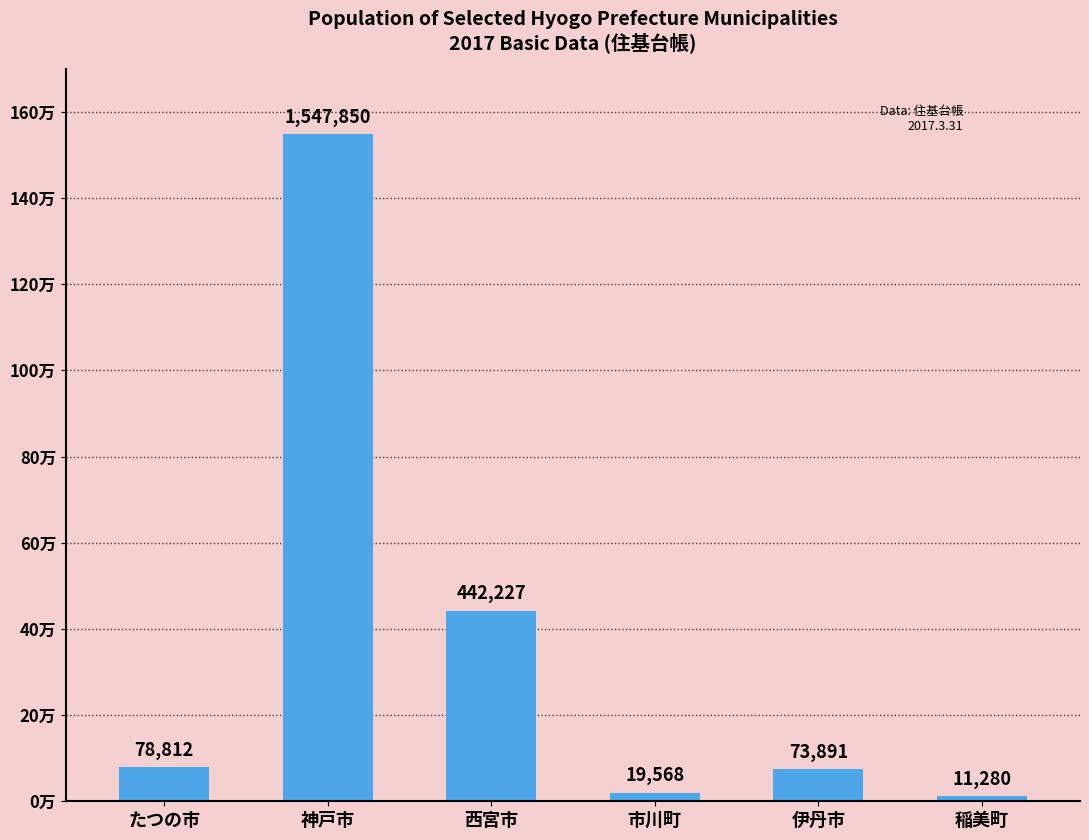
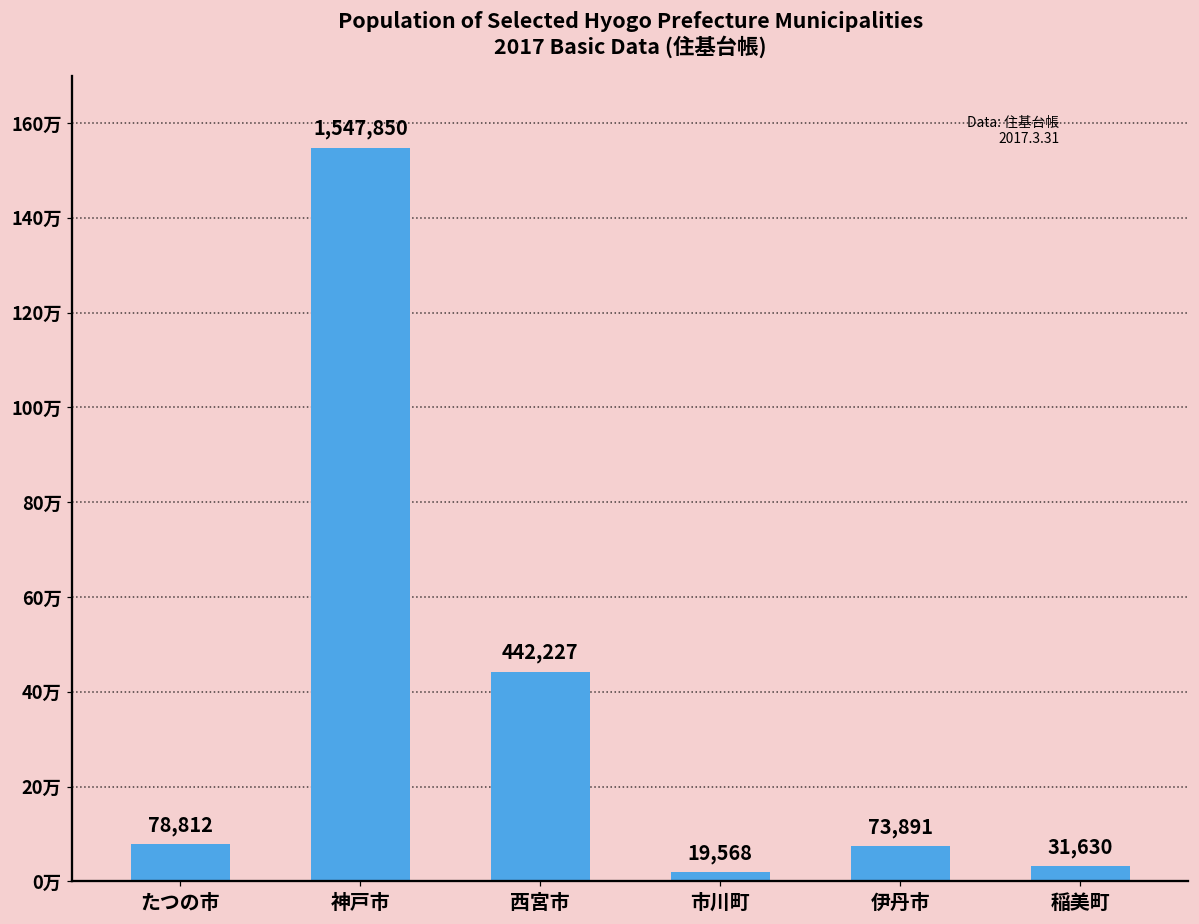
  {
    "たつの市": "78,812",
    "神戸市": "1,547,850",
    "西宮市": "442,227",
    "市川町": "19,568",
    "伊丹市": "73,891",
-   "稲美町": "11,280"
+   "稲美町": "31,630"
  }
